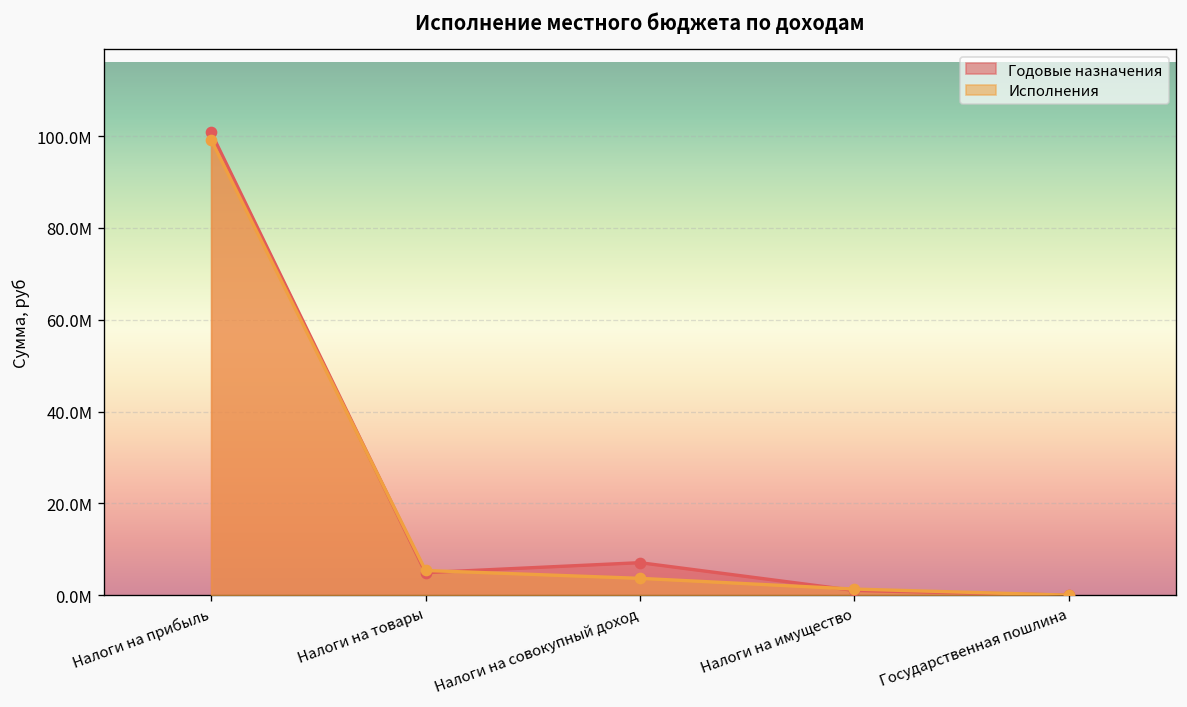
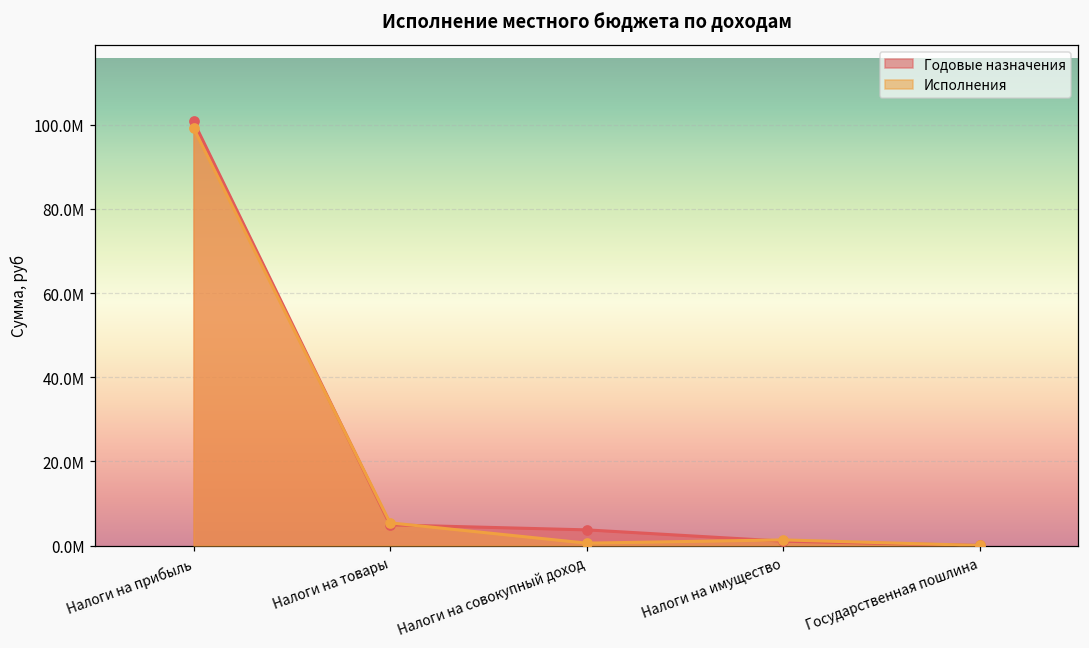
  {
    "Годовые назначения": {
      "Налоги на прибыль": 101000000,
-     "Налоги на совокупный доход": 7000000
+     "Налоги на совокупный доход": 4000000
    },
    "Исполнения": {
      "Налоги на прибыль": 99000000,
-     "Налоги на совокупный доход": 4000000
+     "Налоги на совокупный доход": 1000000
    }
  }
